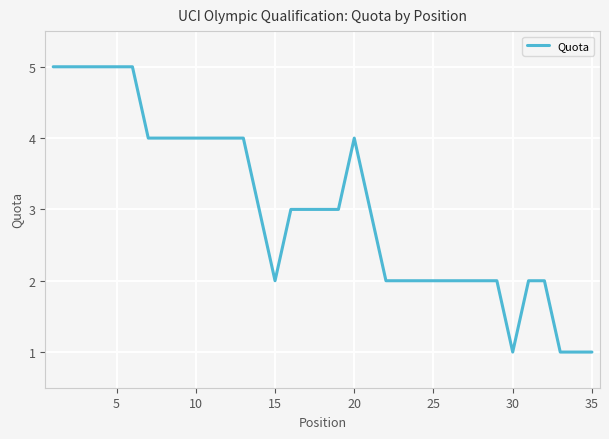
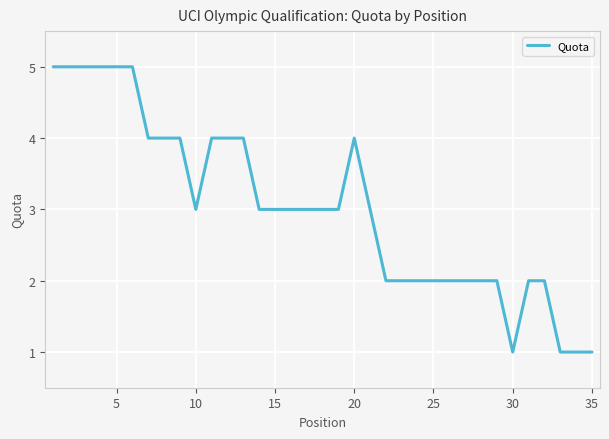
  {
    "5": 5,
-   "10": 4,
-   "15": 2,
+   "10": 3,
+   "15": 3,
    "20": 4,
    "25": 2,
    "30": 1,
    "35": 1
  }
